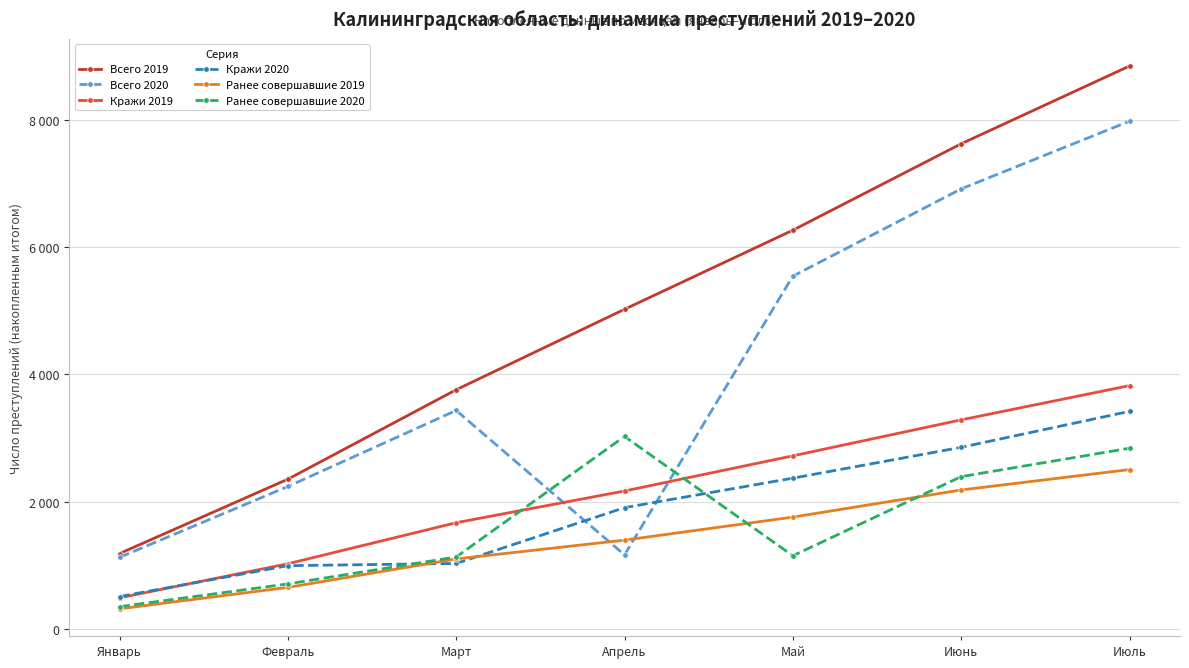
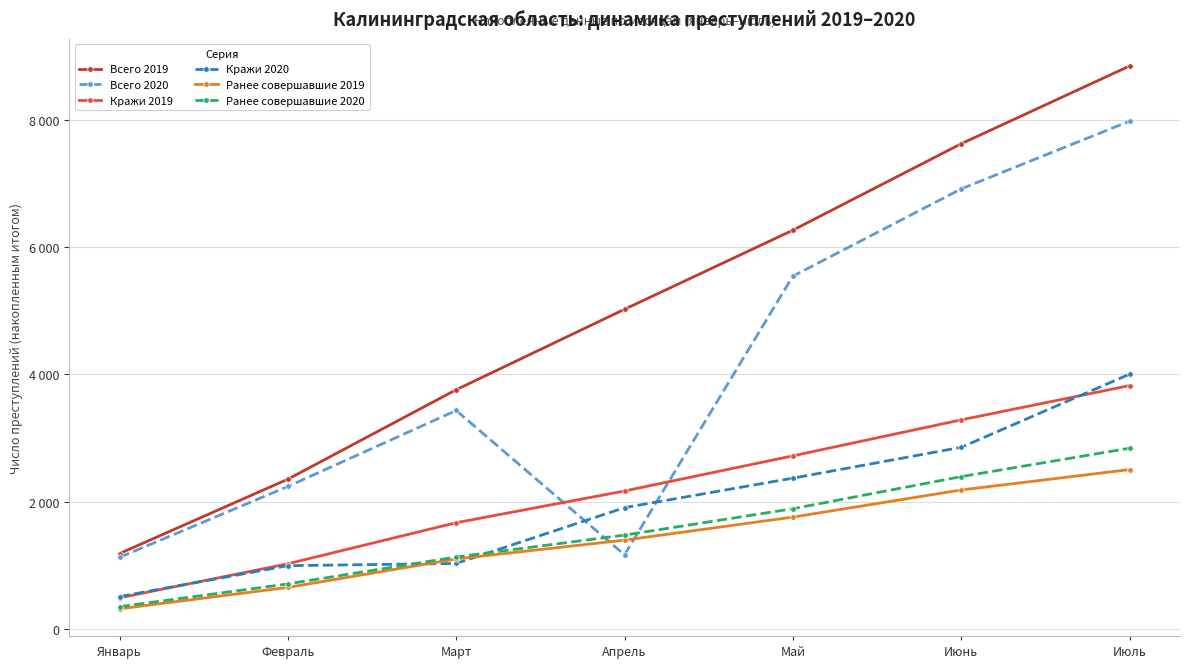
  {
    "Всего 2020": {
      "Январь": 1100,
      "Февраль": 2200,
      "Март": 3400,
      "Апрель": 1200,
      "Май": 5500,
      "Июнь": 6900,
      "Июль": 8000
    },
    "Кражи 2020": {
      "Март": 1000,
      "Апрель": 1900,
      "Май": 2400,
      "Июнь": 2900,
-     "Июль": 3400
+     "Июль": 4000
    },
    "Ранее совершавшие 2020": {
      "Февраль": 700,
-     "Апрель": 3000,
-     "Май": 1100,
+     "Апрель": 1500,
+     "Май": 1900,
      "Июнь": 2400,
      "Июль": 2800
    }
  }
